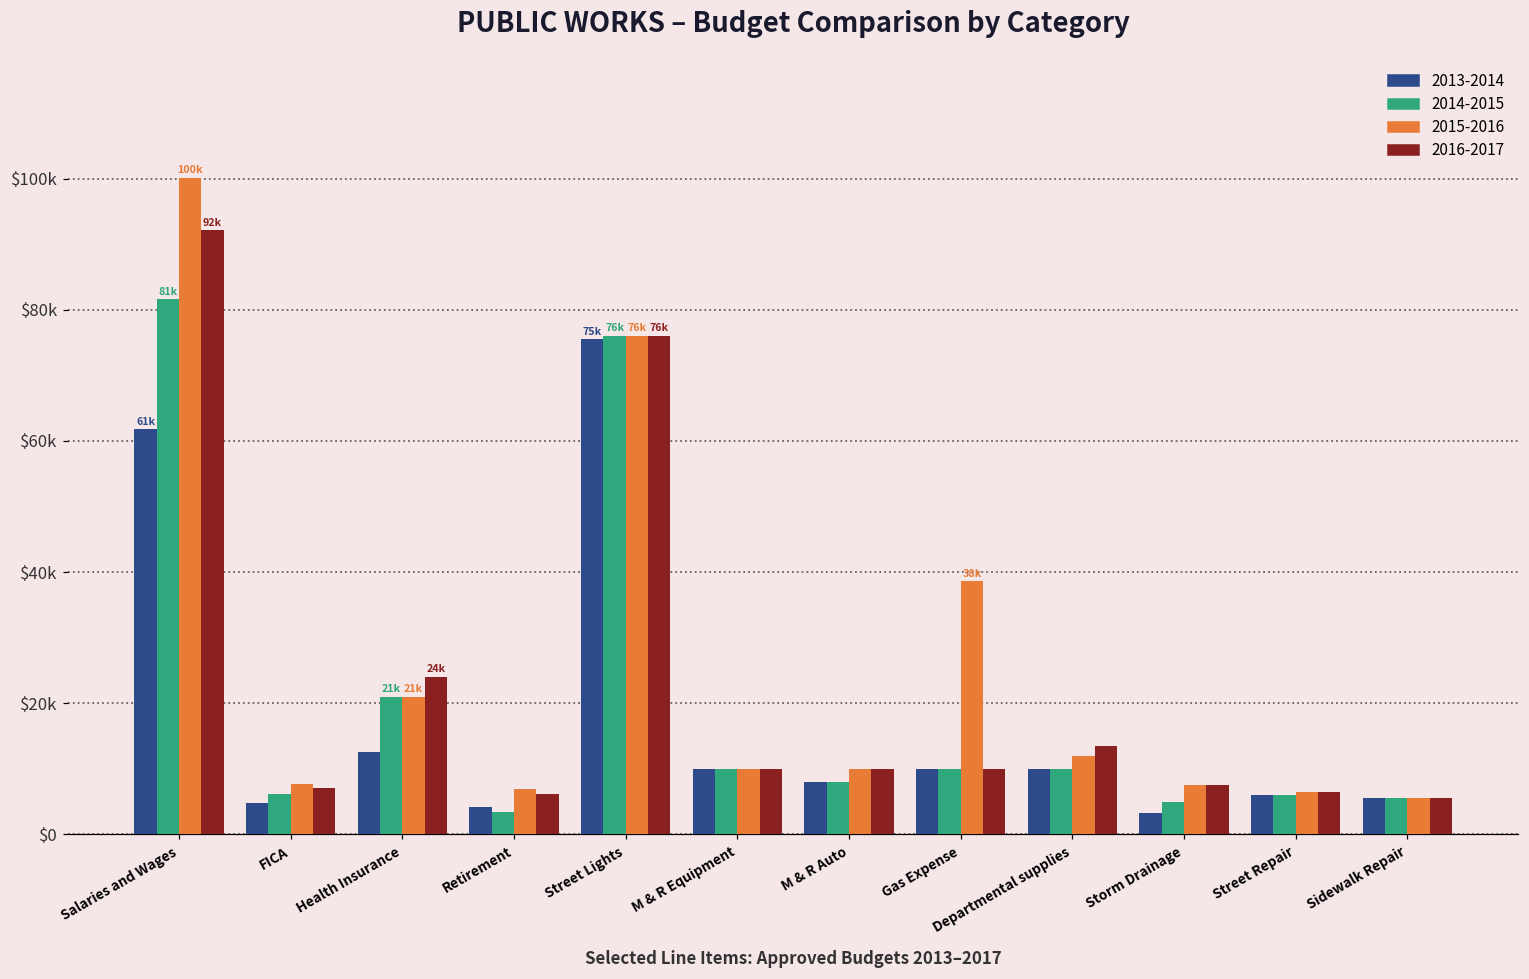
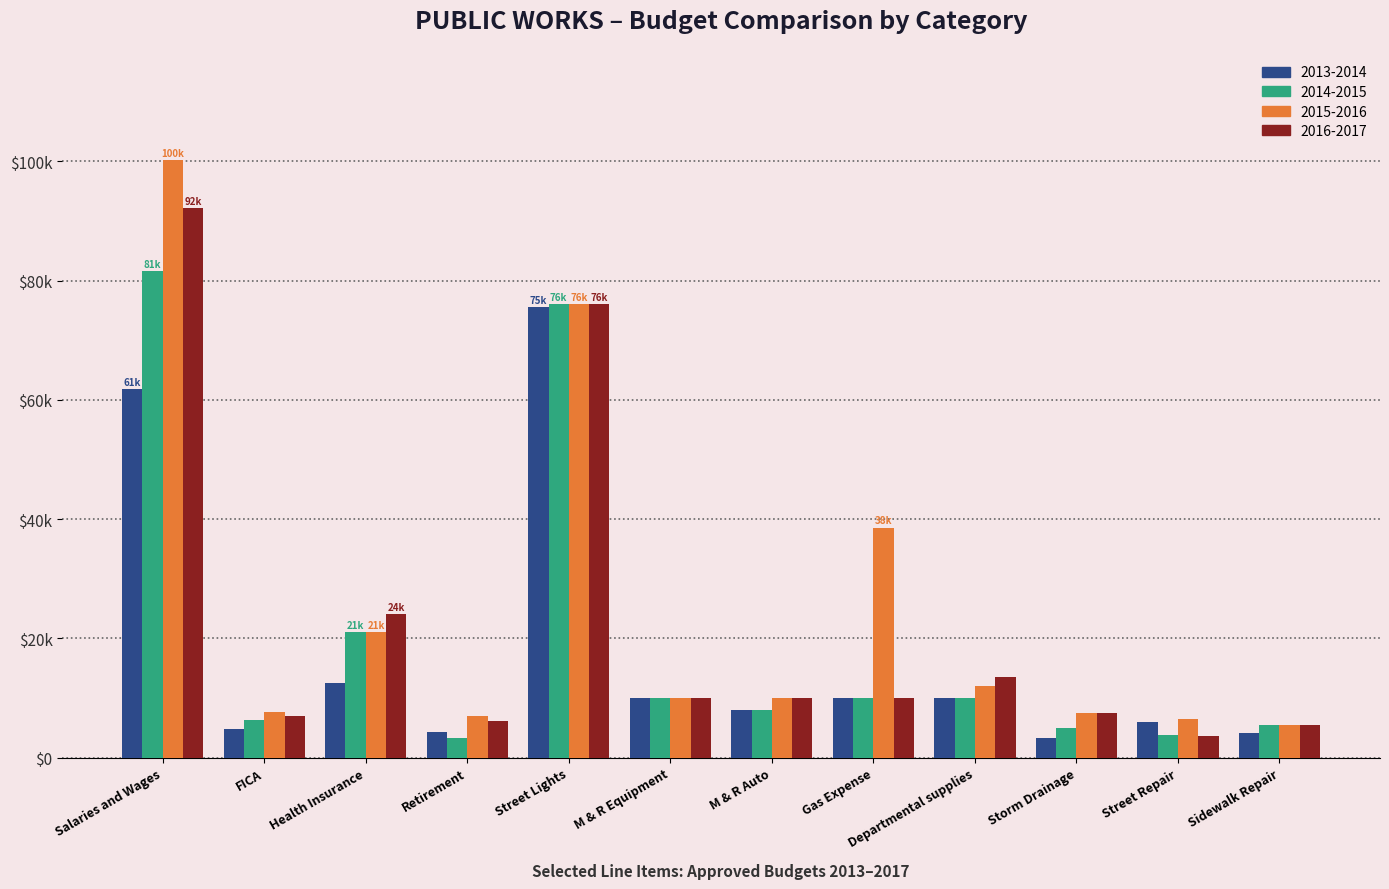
  {
    "2013-2014": {
      "FICA": "$5000",
      "Health Insurance": "$13000",
      "Retirement": "$4000",
      "M & R Equipment": "$10000",
      "M & R Auto": "$8000",
      "Gas Expense": "$10000",
      "Departmental supplies": "$10000",
      "Storm Drainage": "$3000",
      "Street Repair": "$6000",
-     "Sidewalk Repair": "$6000"
+     "Sidewalk Repair": "$4000"
    },
    "2014-2015": {
      "FICA": "$6000",
      "Retirement": "$3000",
      "M & R Equipment": "$10000",
      "M & R Auto": "$8000",
      "Gas Expense": "$10000",
      "Departmental supplies": "$10000",
      "Storm Drainage": "$5000",
-     "Street Repair": "$6000",
+     "Street Repair": "$4000",
      "Sidewalk Repair": "$6000"
    },
    "2015-2016": {
      "Salaries and Wages": "100k",
      "Health Insurance": "21k",
      "Street Lights": "76k"
    },
    "2016-2017": {
      "FICA": "$7000",
      "Retirement": "$6000",
      "M & R Equipment": "$10000",
      "M & R Auto": "$10000",
      "Gas Expense": "$10000",
      "Departmental supplies": "$14000",
      "Storm Drainage": "$8000",
-     "Street Repair": "$7000",
+     "Street Repair": "$4000",
      "Sidewalk Repair": "$6000"
    }
  }
